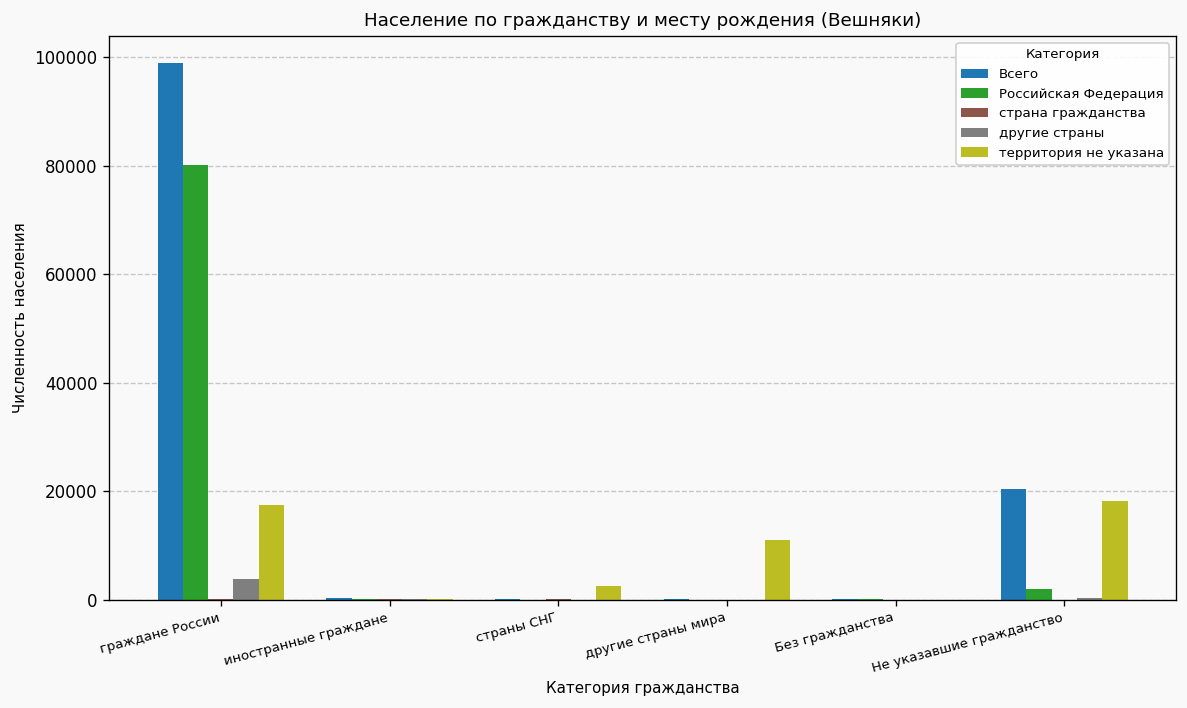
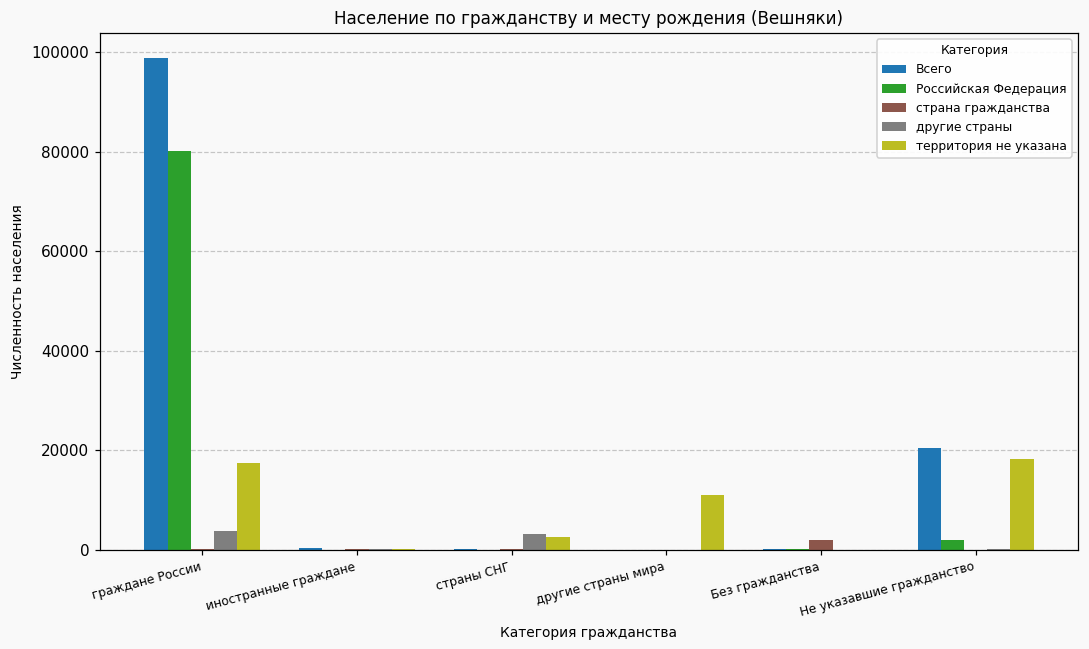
  {
    "Всего": {
      "граждане России": 99000,
      "Не указавшие гражданство": 20000
    },
    "Российская Федерация": {
      "граждане России": 80000,
      "Не указавшие гражданство": 2000
    },
    "страна гражданства": {
-     "Без гражданства": 0,
+     "Без гражданства": 2000,
      "Не указавшие гражданство": 0
    },
    "другие страны": {
      "граждане России": 4000,
-     "страны СНГ": 0
+     "страны СНГ": 3000
    },
    "территория не указана": {
      "граждане России": 17000,
      "страны СНГ": 3000,
      "другие страны мира": 11000,
      "Не указавшие гражданство": 18000
    }
  }
